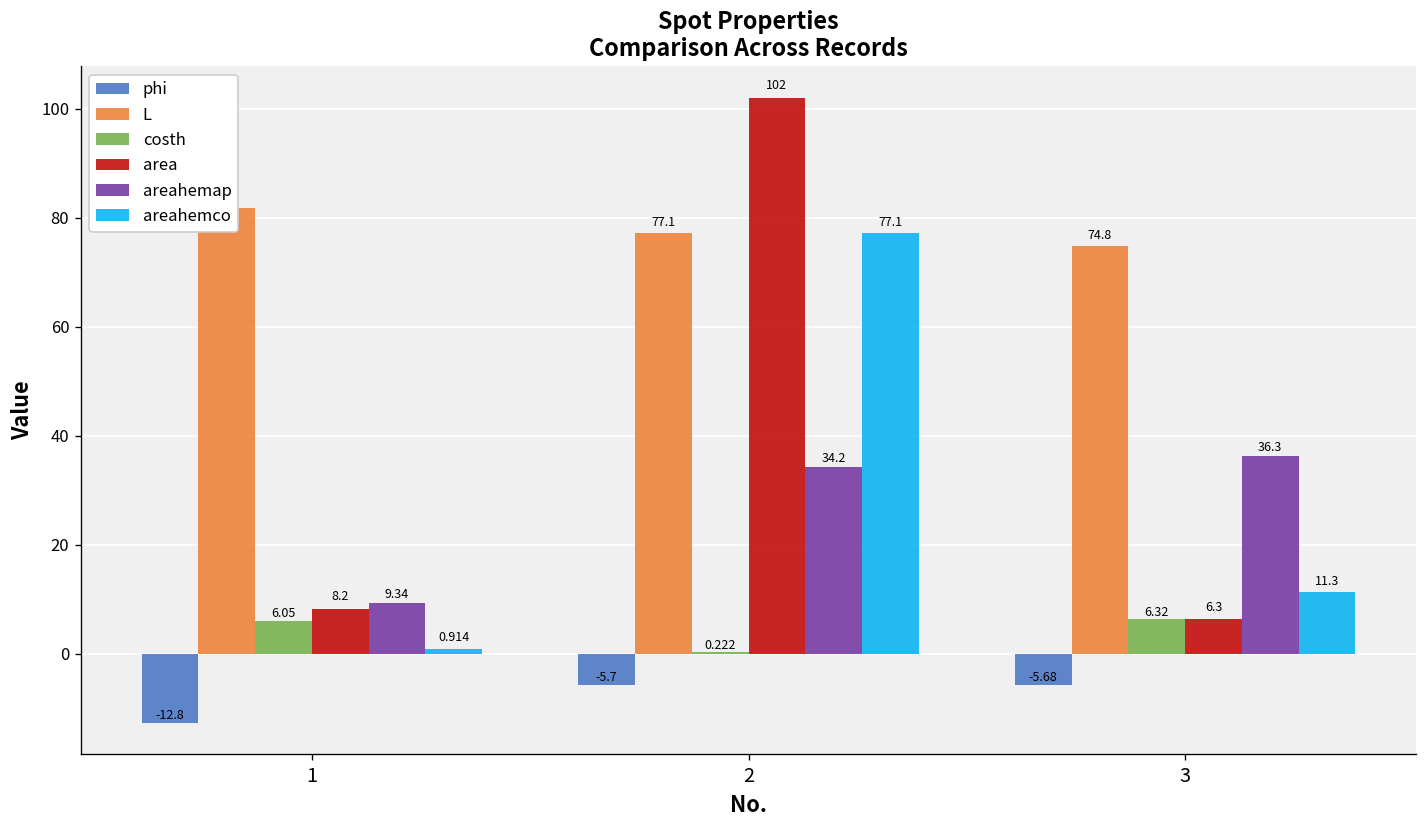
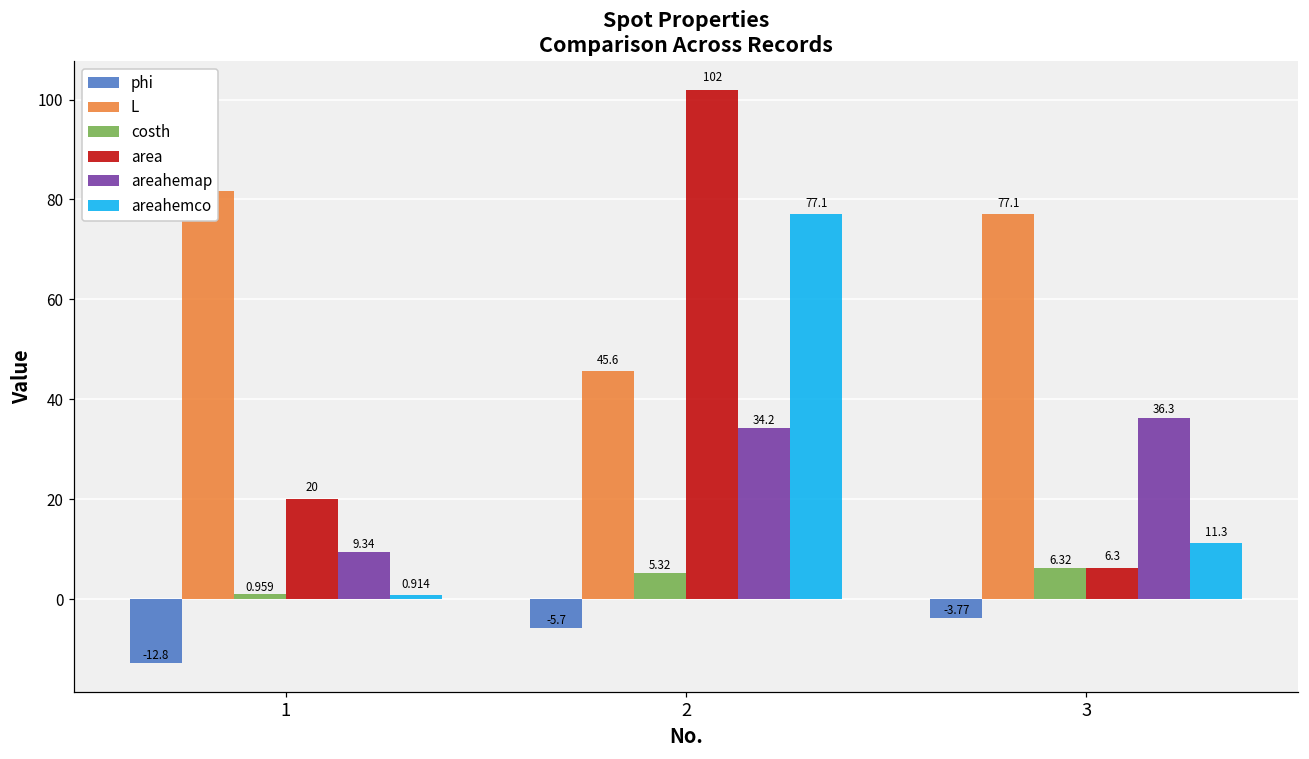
  {
    "phi": {
      "1": -12.8,
      "2": -5.7,
-     "3": -5.68
+     "3": -3.77
    },
    "L": {
-     "2": 77.1,
-     "3": 74.8
+     "2": 45.6,
+     "3": 77.1
    },
    "costh": {
-     "1": 6.05,
-     "2": 0.222,
+     "1": 0.959,
+     "2": 5.32,
      "3": 6.32
    },
    "area": {
-     "1": 8.2,
+     "1": 20,
      "2": 102,
      "3": 6.3
    },
    "areahemap": {
      "1": 9.34,
      "2": 34.2,
      "3": 36.3
    },
    "areahemco": {
      "1": 0.914,
      "2": 77.1,
      "3": 11.3
    }
  }
